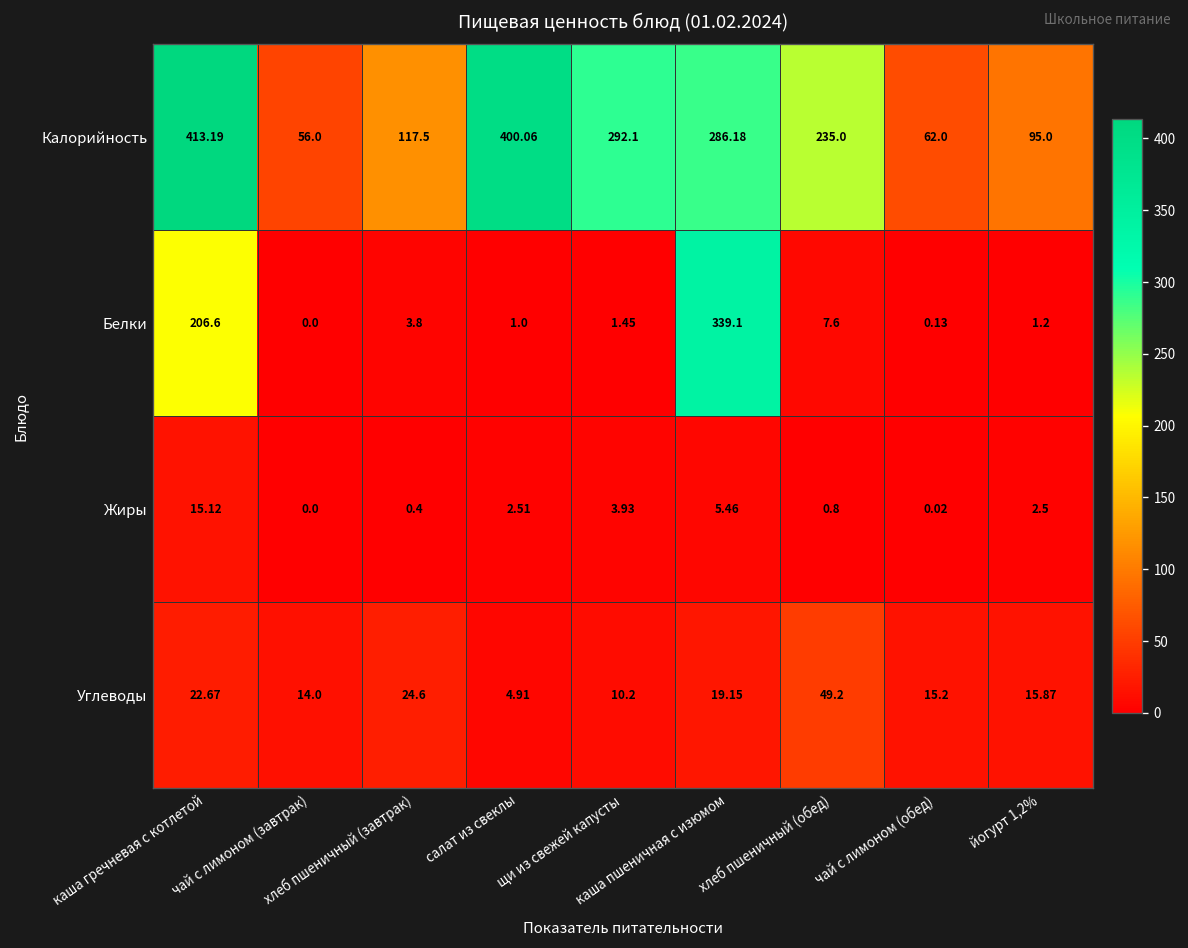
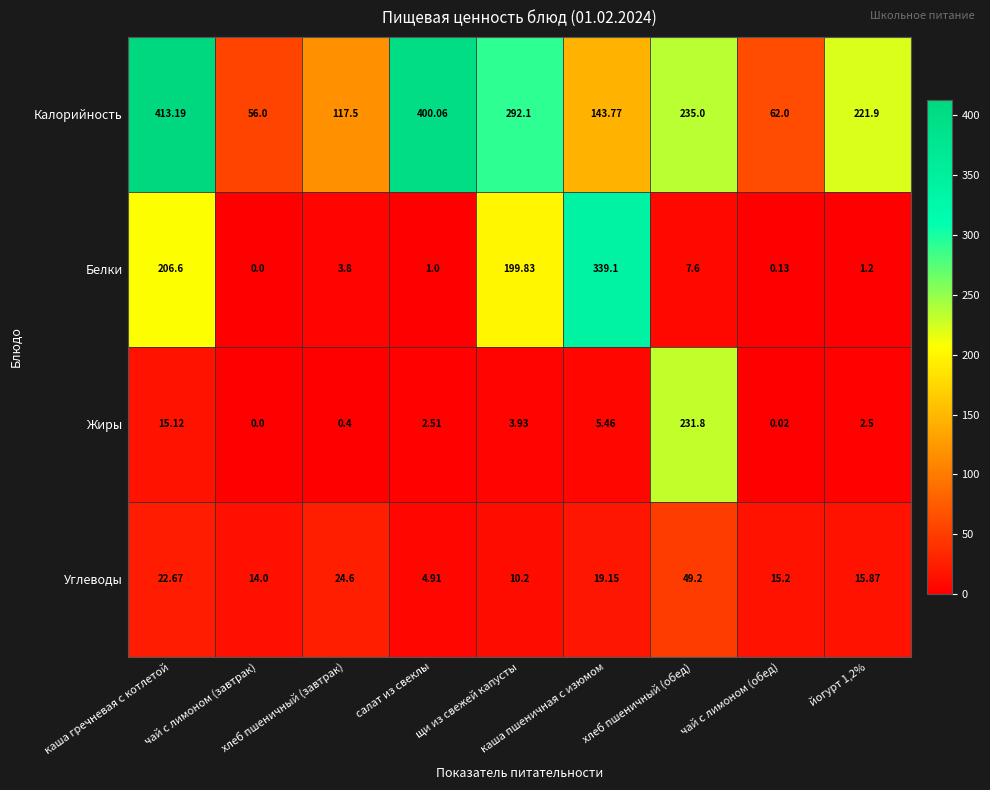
  {
    "Калорийность": {
      "каша гречневая с котлетой": 413.19,
      "чай с лимоном (завтрак)": 56.0,
      "хлеб пшеничный (завтрак)": 117.5,
      "салат из свеклы": 400.06,
      "щи из свежей капусты": 292.1,
-     "каша пшеничная с изюмом": 286.18,
+     "каша пшеничная с изюмом": 143.77,
      "хлеб пшеничный (обед)": 235.0,
      "чай с лимоном (обед)": 62.0,
-     "йогурт 1,2%": 95.0
+     "йогурт 1,2%": 221.9
    },
    "Белки": {
      "каша гречневая с котлетой": 206.6,
      "чай с лимоном (завтрак)": 0.0,
      "хлеб пшеничный (завтрак)": 3.8,
      "салат из свеклы": 1.0,
-     "щи из свежей капусты": 1.45,
+     "щи из свежей капусты": 199.83,
      "каша пшеничная с изюмом": 339.1,
      "хлеб пшеничный (обед)": 7.6,
      "чай с лимоном (обед)": 0.13,
      "йогурт 1,2%": 1.2
    },
    "Жиры": {
      "каша гречневая с котлетой": 15.12,
      "чай с лимоном (завтрак)": 0.0,
      "хлеб пшеничный (завтрак)": 0.4,
      "салат из свеклы": 2.51,
      "щи из свежей капусты": 3.93,
      "каша пшеничная с изюмом": 5.46,
-     "хлеб пшеничный (обед)": 0.8,
+     "хлеб пшеничный (обед)": 231.8,
      "чай с лимоном (обед)": 0.02,
      "йогурт 1,2%": 2.5
    },
    "Углеводы": {
      "каша гречневая с котлетой": 22.67,
      "чай с лимоном (завтрак)": 14.0,
      "хлеб пшеничный (завтрак)": 24.6,
      "салат из свеклы": 4.91,
      "щи из свежей капусты": 10.2,
      "каша пшеничная с изюмом": 19.15,
      "хлеб пшеничный (обед)": 49.2,
      "чай с лимоном (обед)": 15.2,
      "йогурт 1,2%": 15.87
    }
  }
